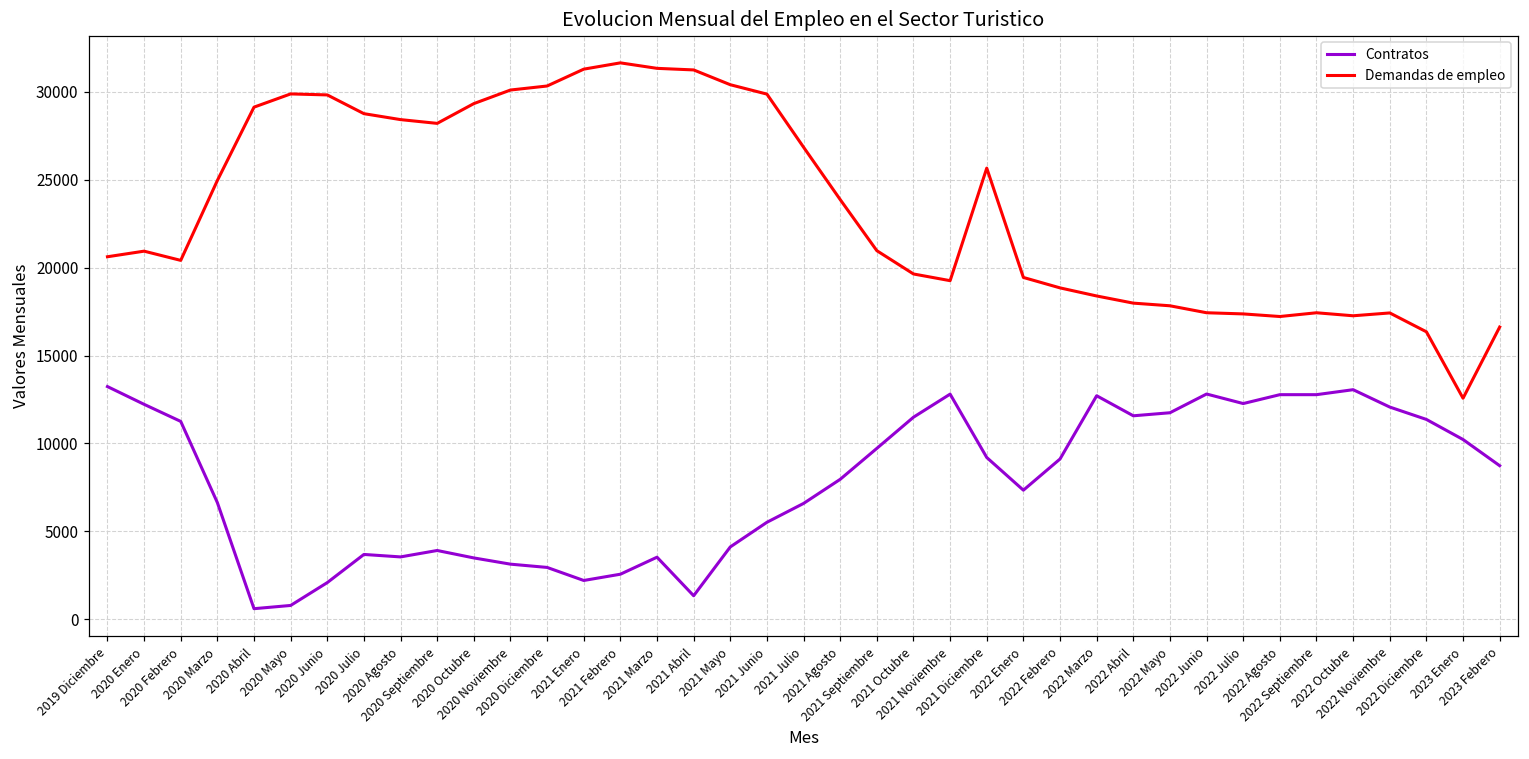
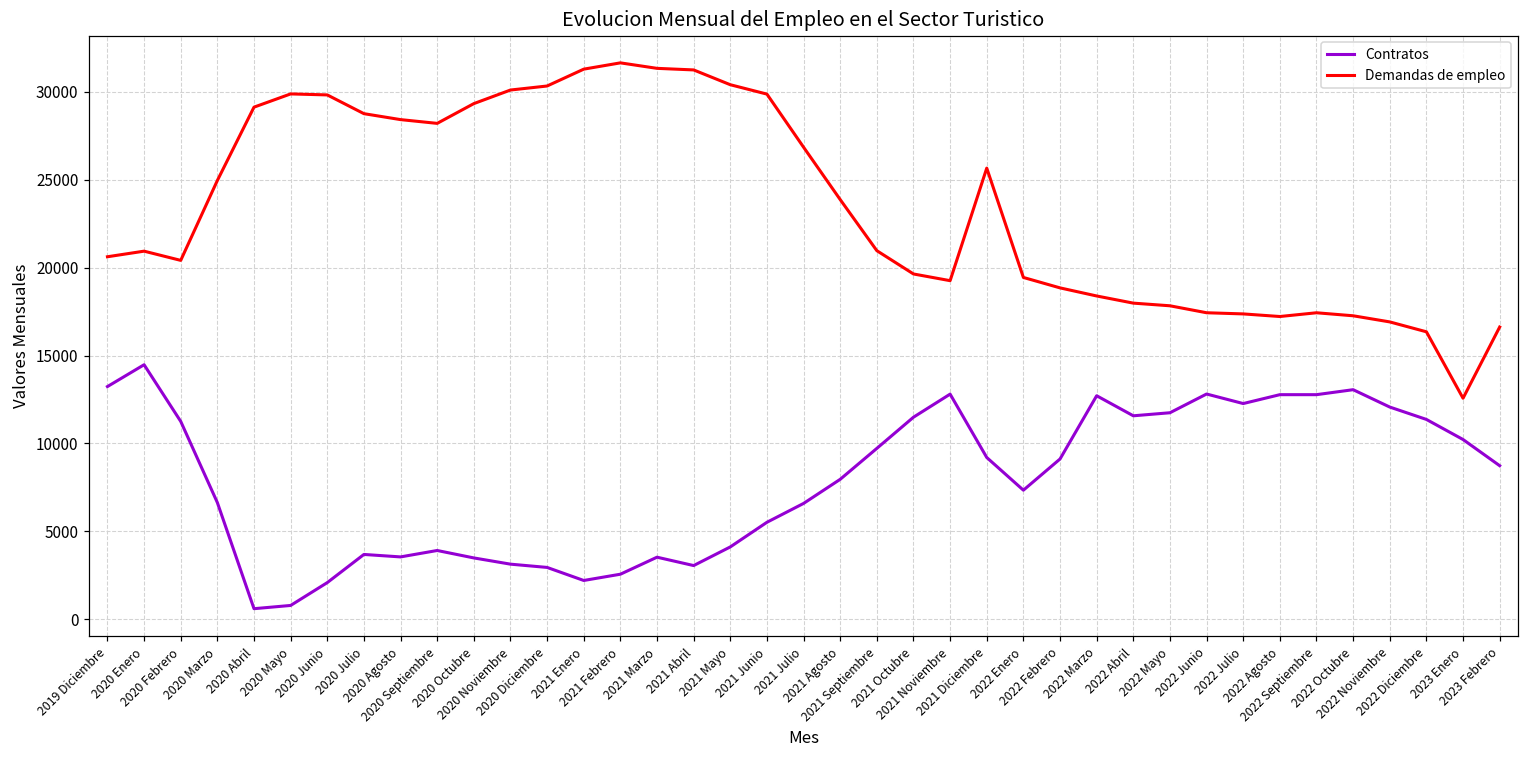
  {
    "Contratos": {
      "2019 Diciembre": 13200,
-     "2020 Enero": 12200,
+     "2020 Enero": 14500,
      "2020 Febrero": 11300,
      "2020 Marzo": 6600,
      "2020 Abril": 600,
      "2020 Mayo": 800,
      "2020 Junio": 2100,
      "2020 Julio": 3700,
      "2020 Agosto": 3500,
      "2020 Septiembre": 3900,
      "2020 Octubre": 3500,
      "2020 Noviembre": 3100,
      "2020 Diciembre": 3000,
      "2021 Enero": 2200,
      "2021 Febrero": 2600,
      "2021 Marzo": 3500,
-     "2021 Abril": 1300,
+     "2021 Abril": 3100,
      "2021 Mayo": 4100,
      "2021 Junio": 5500,
      "2021 Julio": 6600,
      "2021 Agosto": 8000,
      "2021 Septiembre": 9700,
      "2021 Octubre": 11500,
      "2021 Noviembre": 12800,
      "2021 Diciembre": 9200,
      "2022 Enero": 7300,
      "2022 Febrero": 9100,
      "2022 Marzo": 12700,
      "2022 Abril": 11600,
      "2022 Mayo": 11700,
      "2022 Junio": 12800,
      "2022 Julio": 12300,
      "2022 Agosto": 12800,
      "2022 Septiembre": 12800,
      "2022 Octubre": 13100,
      "2022 Noviembre": 12100,
      "2022 Diciembre": 11400,
      "2023 Enero": 10200,
      "2023 Febrero": 8700
    },
    "Demandas de empleo": {
      "2019 Diciembre": 20600,
      "2020 Enero": 20900,
      "2020 Febrero": 20400,
      "2020 Marzo": 25000,
      "2020 Abril": 29100,
      "2020 Mayo": 29900,
      "2020 Junio": 29800,
      "2020 Julio": 28800,
      "2020 Agosto": 28400,
      "2020 Septiembre": 28200,
      "2020 Octubre": 29300,
      "2020 Noviembre": 30100,
      "2020 Diciembre": 30300,
      "2021 Enero": 31300,
      "2021 Febrero": 31600,
      "2021 Marzo": 31300,
      "2021 Abril": 31200,
      "2021 Mayo": 30400,
      "2021 Junio": 29900,
      "2021 Julio": 26800,
      "2021 Agosto": 23900,
      "2021 Septiembre": 21000,
      "2021 Octubre": 19600,
      "2021 Noviembre": 19300,
      "2021 Diciembre": 25700,
      "2022 Enero": 19400,
      "2022 Febrero": 18800,
      "2022 Marzo": 18400,
      "2022 Abril": 18000,
      "2022 Mayo": 17800,
      "2022 Junio": 17400,
      "2022 Julio": 17400,
      "2022 Agosto": 17200,
      "2022 Septiembre": 17400,
      "2022 Octubre": 17300,
-     "2022 Noviembre": 17400,
+     "2022 Noviembre": 16900,
      "2022 Diciembre": 16300,
      "2023 Enero": 12600,
      "2023 Febrero": 16600
    }
  }
